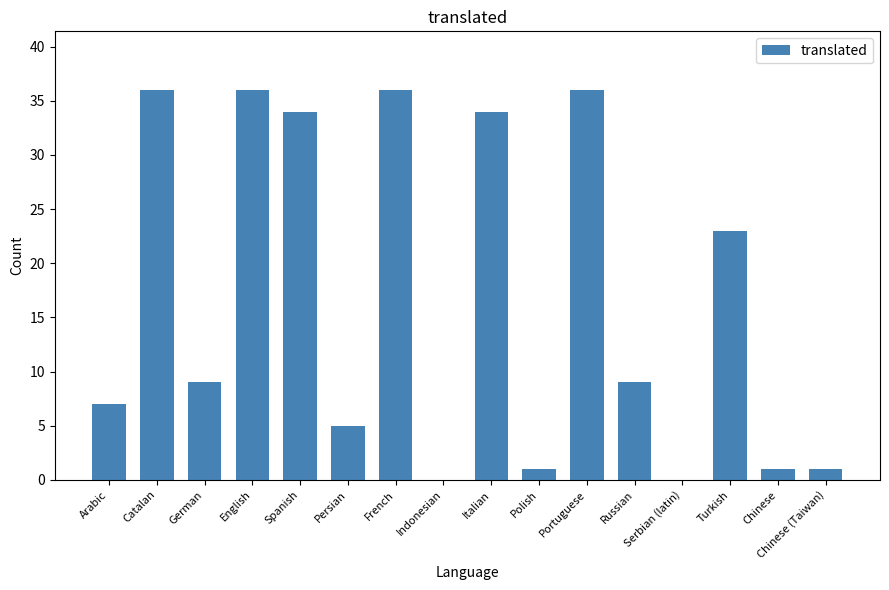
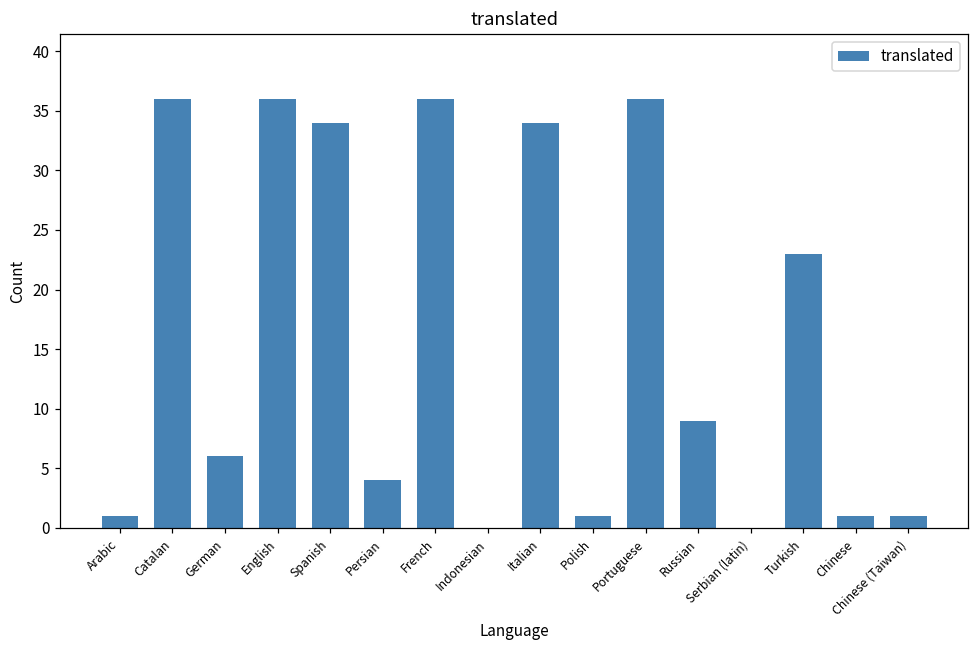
  {
-   "Arabic": 7,
+   "Arabic": 1,
    "Catalan": 36,
-   "German": 9,
+   "German": 6,
    "English": 36,
    "Spanish": 34,
-   "Persian": 5,
+   "Persian": 4,
    "French": 36,
    "Indonesian": 0,
    "Italian": 34,
    "Polish": 1,
    "Portuguese": 36,
    "Russian": 9,
    "Serbian (latin)": 0,
    "Turkish": 23,
    "Chinese": 1,
    "Chinese (Taiwan)": 1
  }
